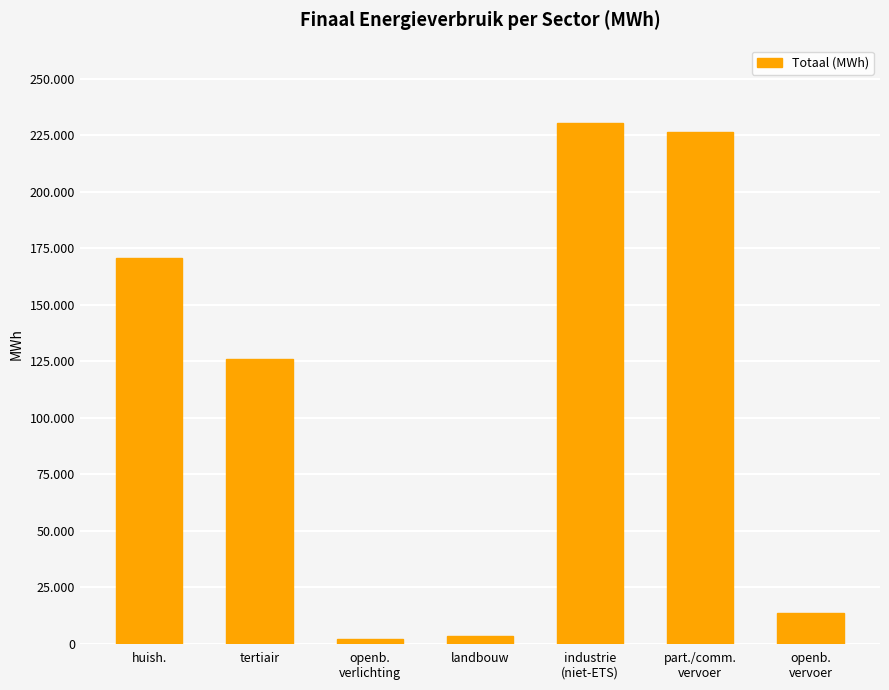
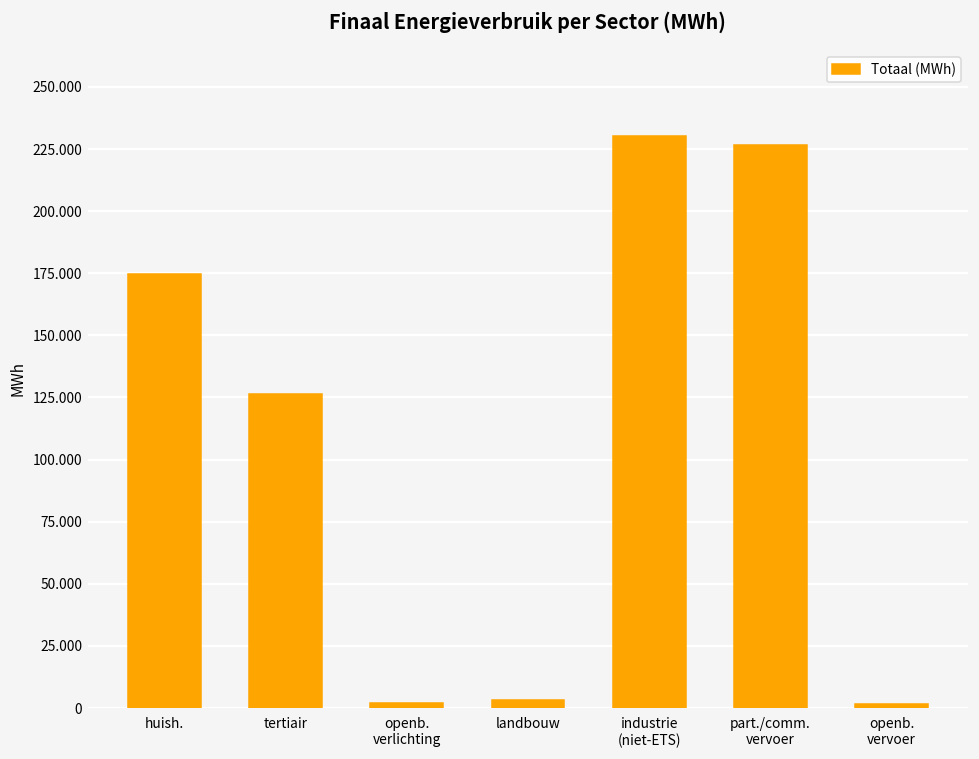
  {
-   "huish.": 171,
+   "huish.": 175,
    "tertiair": 126,
    "openb. verlichting": 2,
    "landbouw": 3,
    "industrie (niet-ETS)": 230,
    "part./comm. vervoer": 227,
-   "openb. vervoer": 14
+   "openb. vervoer": 2
  }
